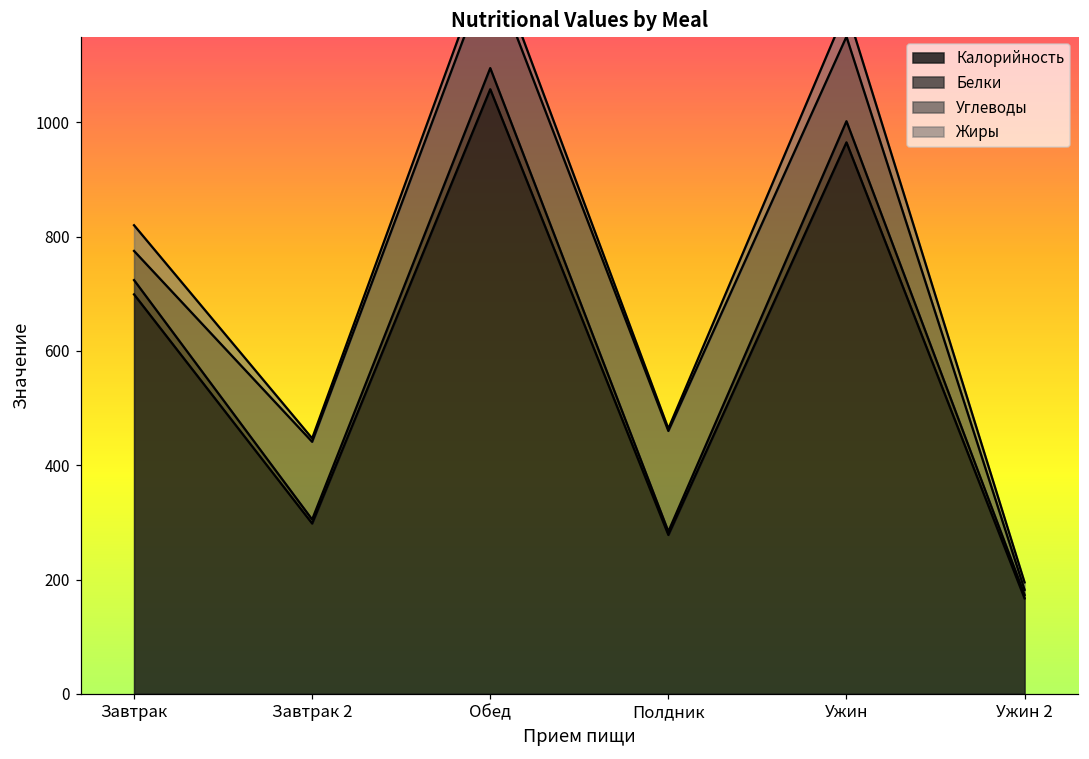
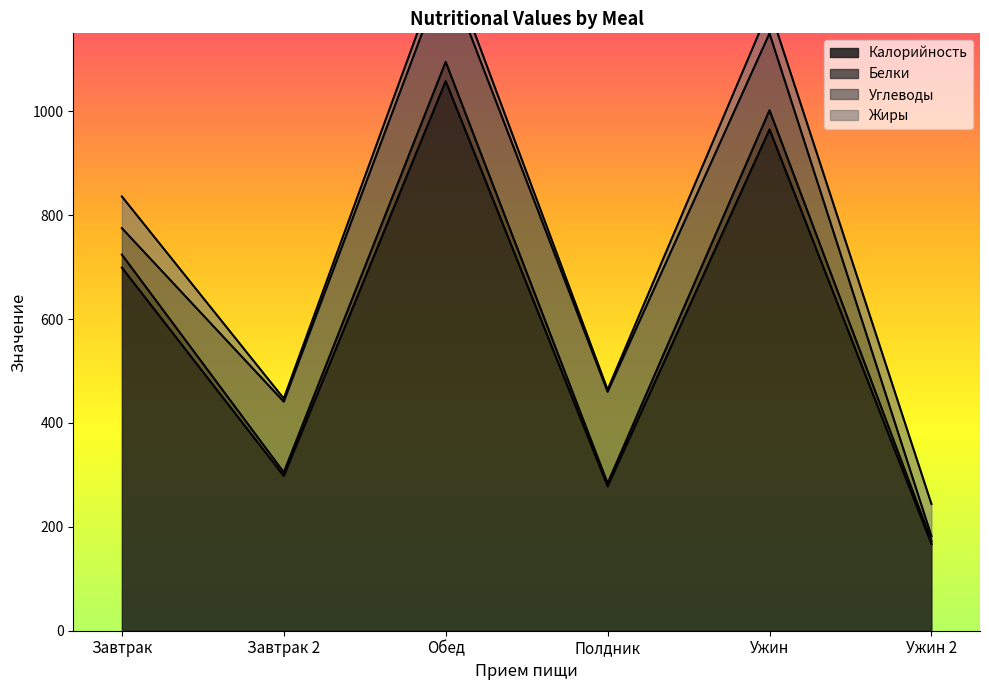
  {
    "Жиры": {
-     "Завтрак": 50,
+     "Завтрак": 60,
      "Завтрак 2": 10,
-     "Ужин 2": 10
+     "Ужин 2": 60
    }
  }
